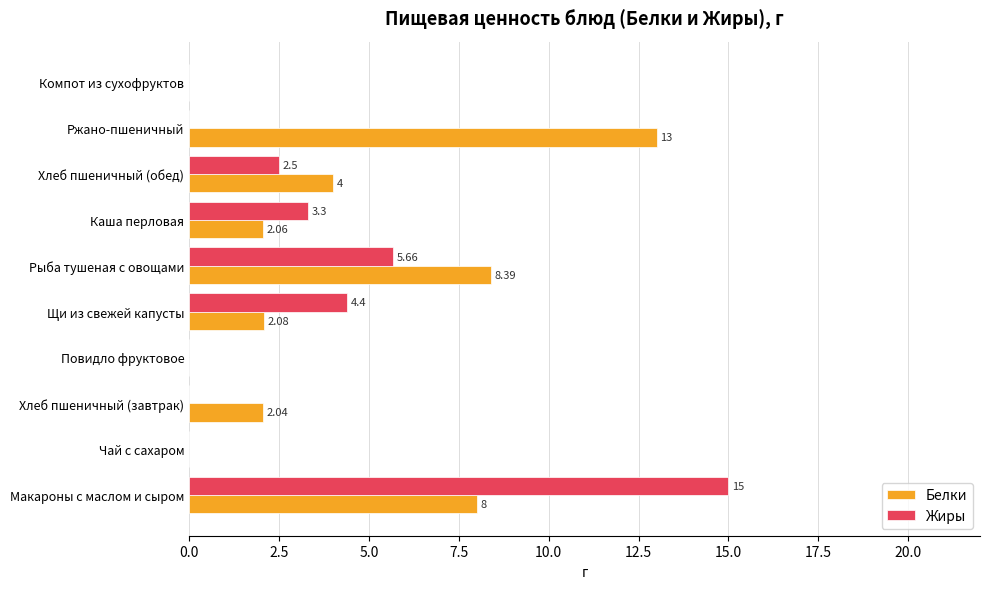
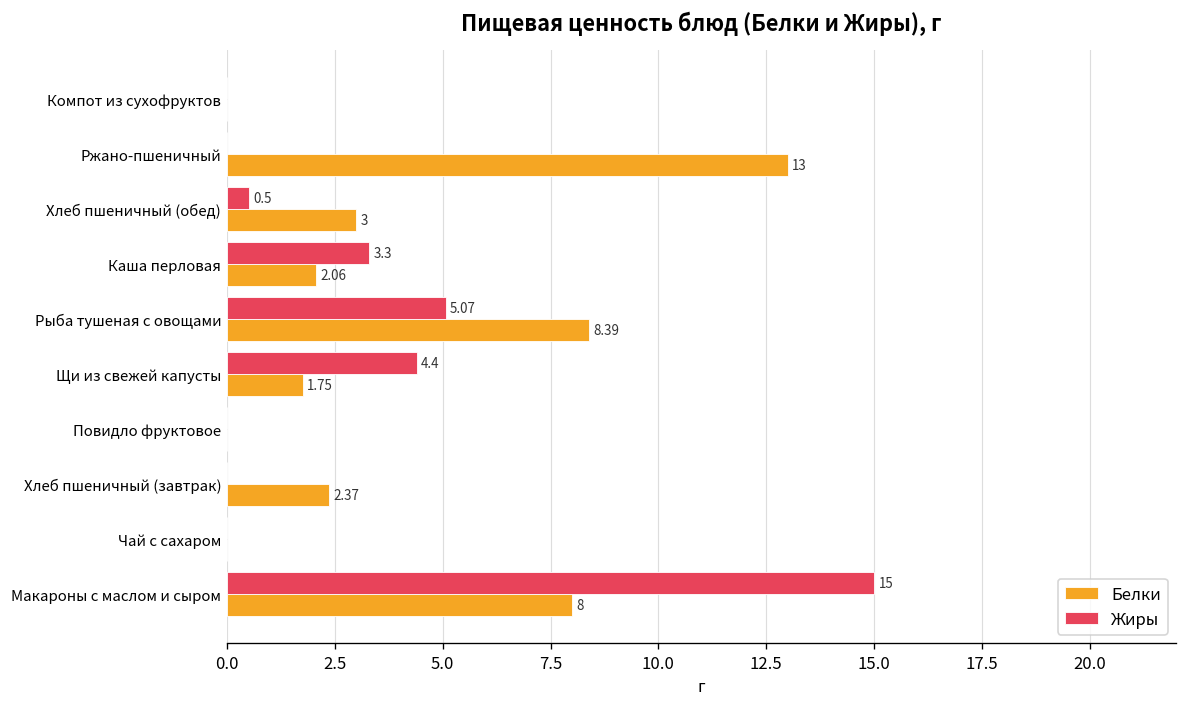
  {
    "Белки": {
      "Ржано-пшеничный": 13,
-     "Хлеб пшеничный (обед)": 4,
+     "Хлеб пшеничный (обед)": 3,
      "Каша перловая": 2.06,
      "Рыба тушеная с овощами": 8.39,
-     "Щи из свежей капусты": 2.08,
-     "Хлеб пшеничный (завтрак)": 2.04,
+     "Щи из свежей капусты": 1.75,
+     "Хлеб пшеничный (завтрак)": 2.37,
      "Макароны с маслом и сыром": 8
    },
    "Жиры": {
-     "Хлеб пшеничный (обед)": 2.5,
+     "Хлеб пшеничный (обед)": 0.5,
      "Каша перловая": 3.3,
-     "Рыба тушеная с овощами": 5.66,
+     "Рыба тушеная с овощами": 5.07,
      "Щи из свежей капусты": 4.4,
      "Макароны с маслом и сыром": 15
    }
  }
